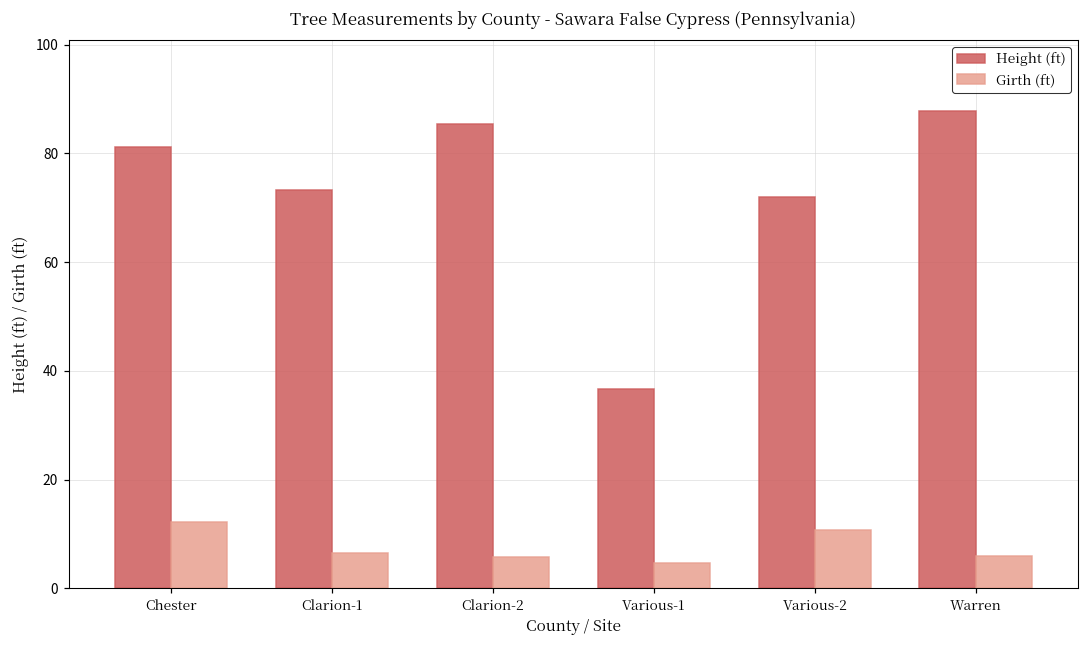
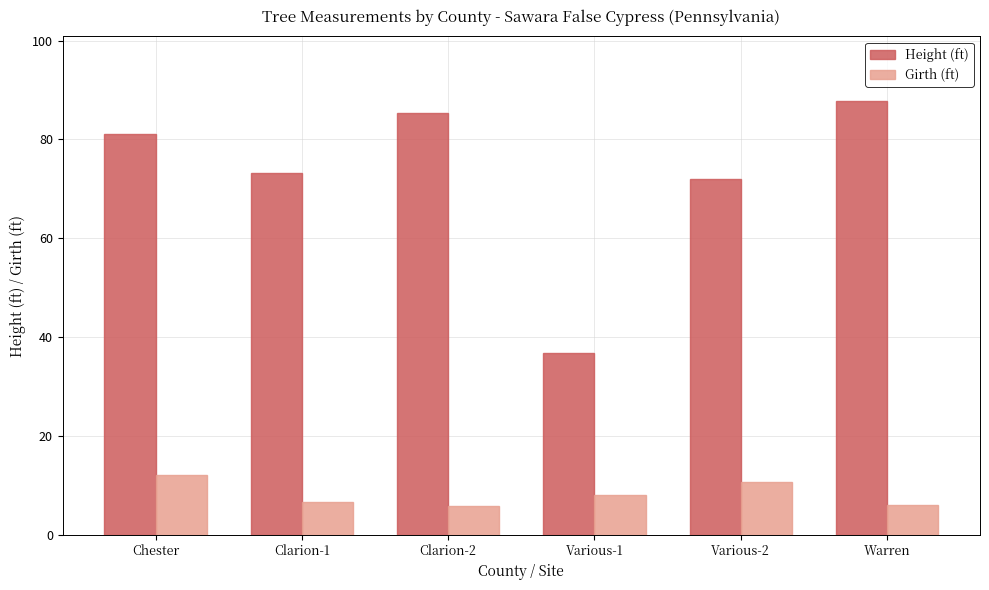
  {
    "Height (ft)": {
      "Chester": 81,
      "Clarion-1": 73,
      "Clarion-2": 85,
      "Various-1": 37,
      "Various-2": 72,
      "Warren": 88
    },
    "Girth (ft)": {
      "Chester": 12,
      "Clarion-1": 7,
      "Clarion-2": 6,
-     "Various-1": 5,
+     "Various-1": 8,
      "Various-2": 11,
      "Warren": 6
    }
  }
